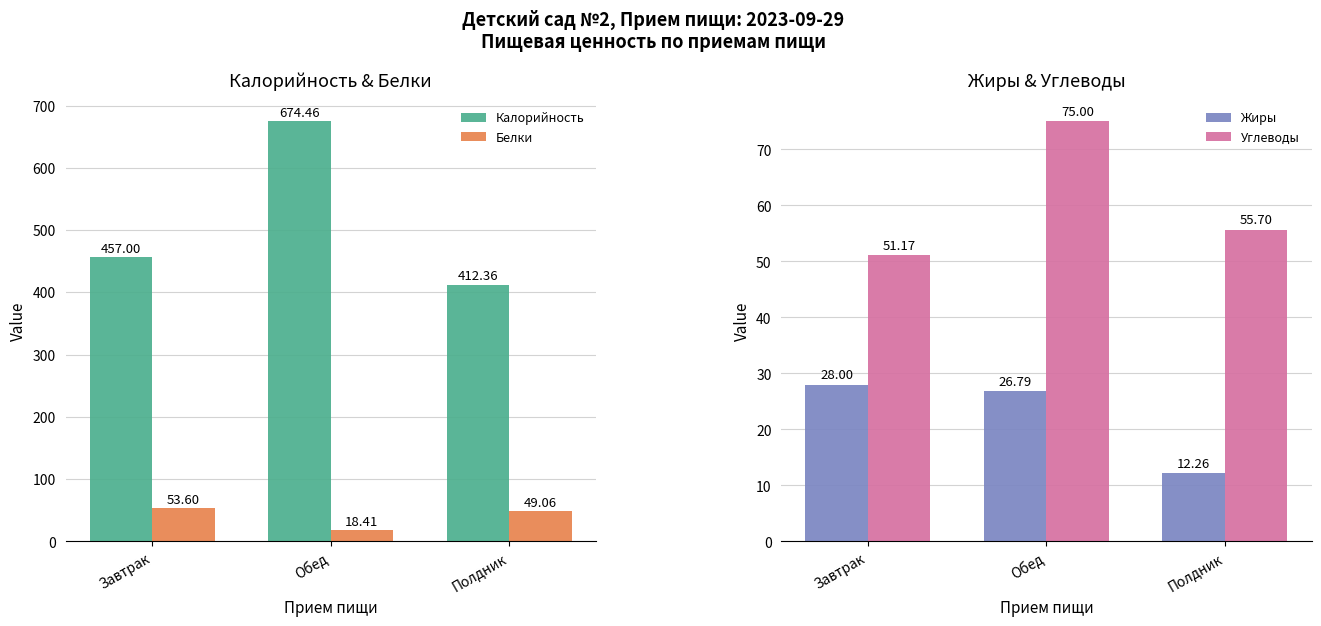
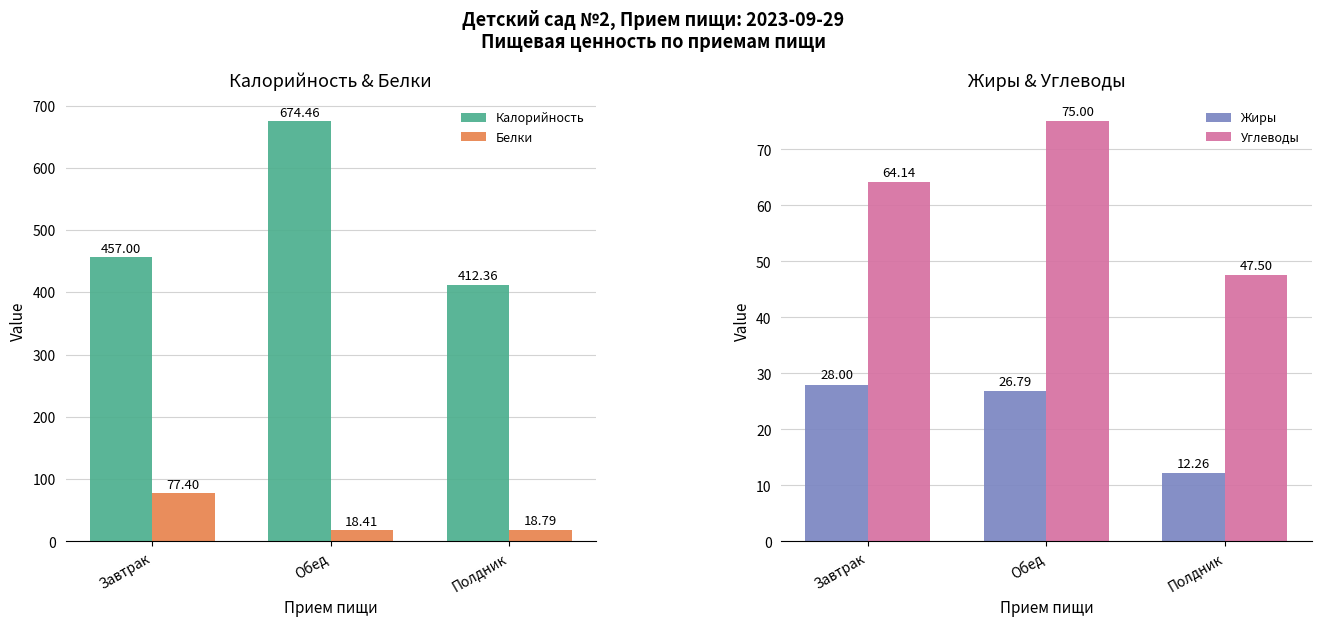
  {
    "Калорийность & Белки": {
      "Калорийность": {
        "Завтрак": 457.00,
        "Обед": 674.46,
        "Полдник": 412.36
      },
      "Белки": {
-       "Завтрак": 53.60,
+       "Завтрак": 77.40,
        "Обед": 18.41,
-       "Полдник": 49.06
+       "Полдник": 18.79
      }
    },
    "Жиры & Углеводы": {
      "Жиры": {
        "Завтрак": 28.00,
        "Обед": 26.79,
        "Полдник": 12.26
      },
      "Углеводы": {
-       "Завтрак": 51.17,
+       "Завтрак": 64.14,
        "Обед": 75.00,
-       "Полдник": 55.70
+       "Полдник": 47.50
      }
    }
  }
